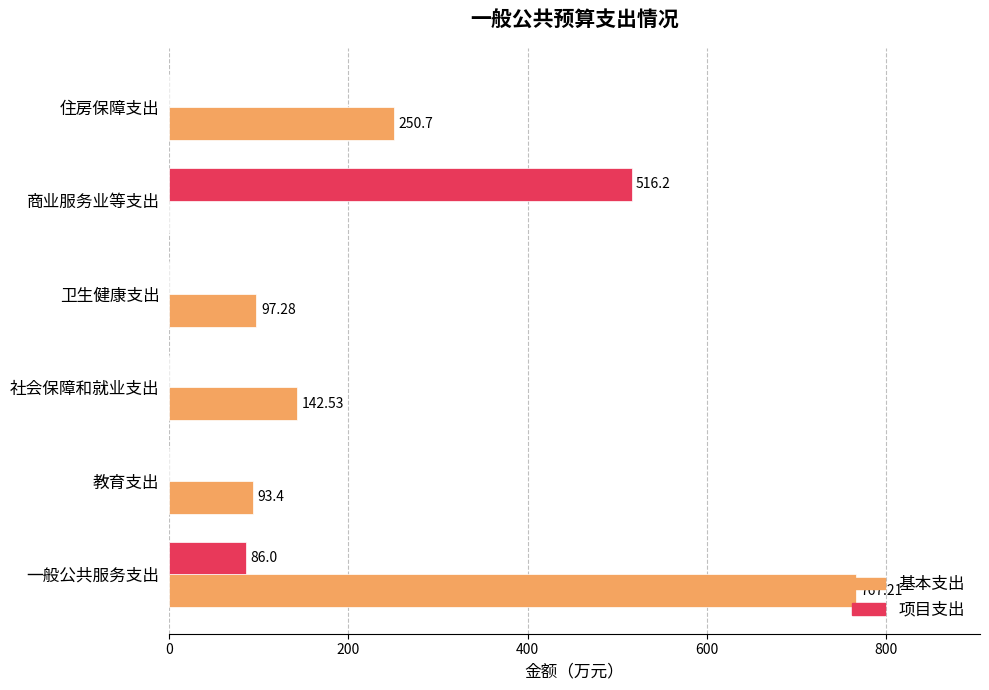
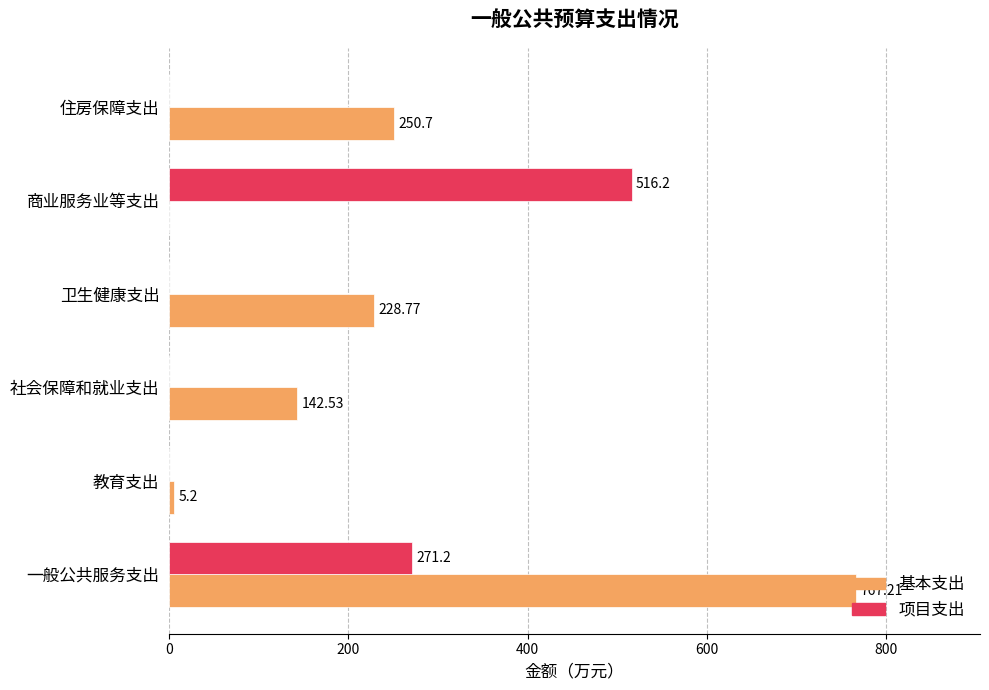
  {
    "基本支出": {
      "住房保障支出": 250.7,
-     "卫生健康支出": 97.28,
+     "卫生健康支出": 228.77,
      "社会保障和就业支出": 142.53,
-     "教育支出": 93.4,
+     "教育支出": 5.2,
      "一般公共服务支出": 767.21
    },
    "项目支出": {
      "商业服务业等支出": 516.2,
-     "一般公共服务支出": 86.0
+     "一般公共服务支出": 271.2
    }
  }
